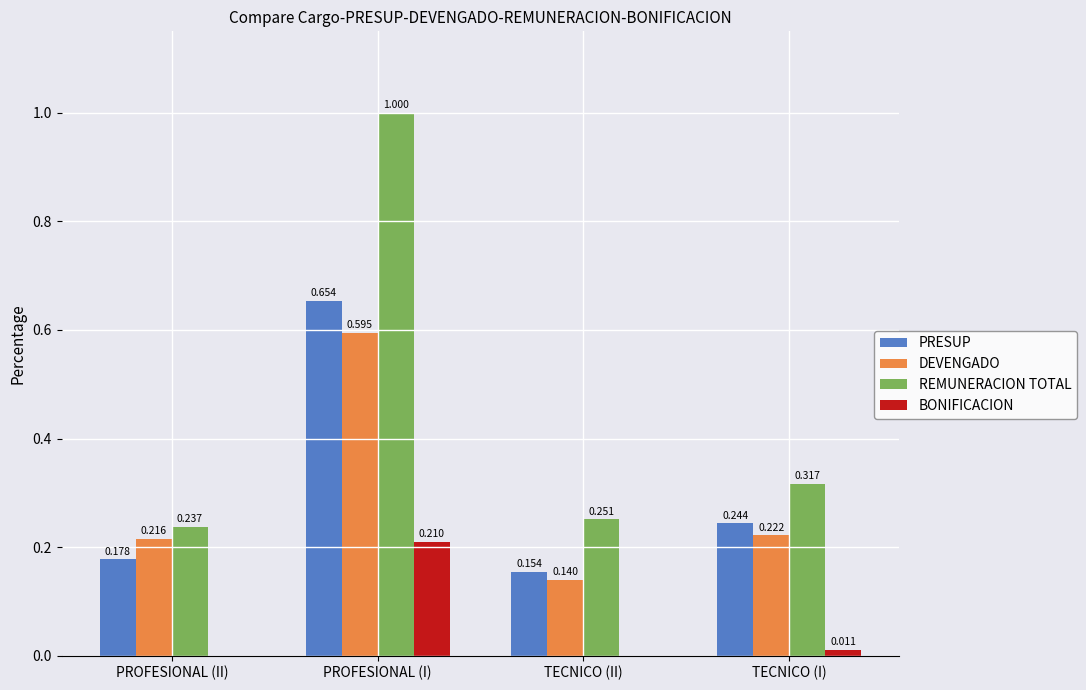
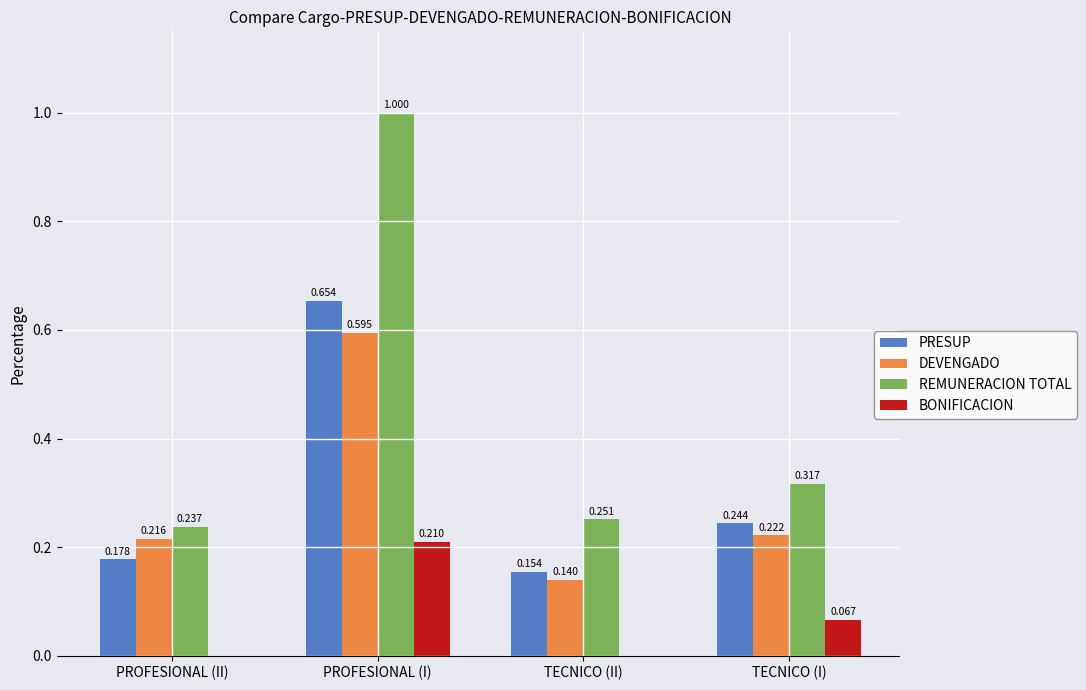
  {
    "PRESUP": {
      "PROFESIONAL (II)": 0.178,
      "PROFESIONAL (I)": 0.654,
      "TECNICO (II)": 0.154,
      "TECNICO (I)": 0.244
    },
    "DEVENGADO": {
      "PROFESIONAL (II)": 0.216,
      "PROFESIONAL (I)": 0.595,
      "TECNICO (II)": 0.140,
      "TECNICO (I)": 0.222
    },
    "REMUNERACION TOTAL": {
      "PROFESIONAL (II)": 0.237,
      "PROFESIONAL (I)": 1.000,
      "TECNICO (II)": 0.251,
      "TECNICO (I)": 0.317
    },
    "BONIFICACION": {
      "PROFESIONAL (I)": 0.210,
-     "TECNICO (I)": 0.011
+     "TECNICO (I)": 0.067
    }
  }
